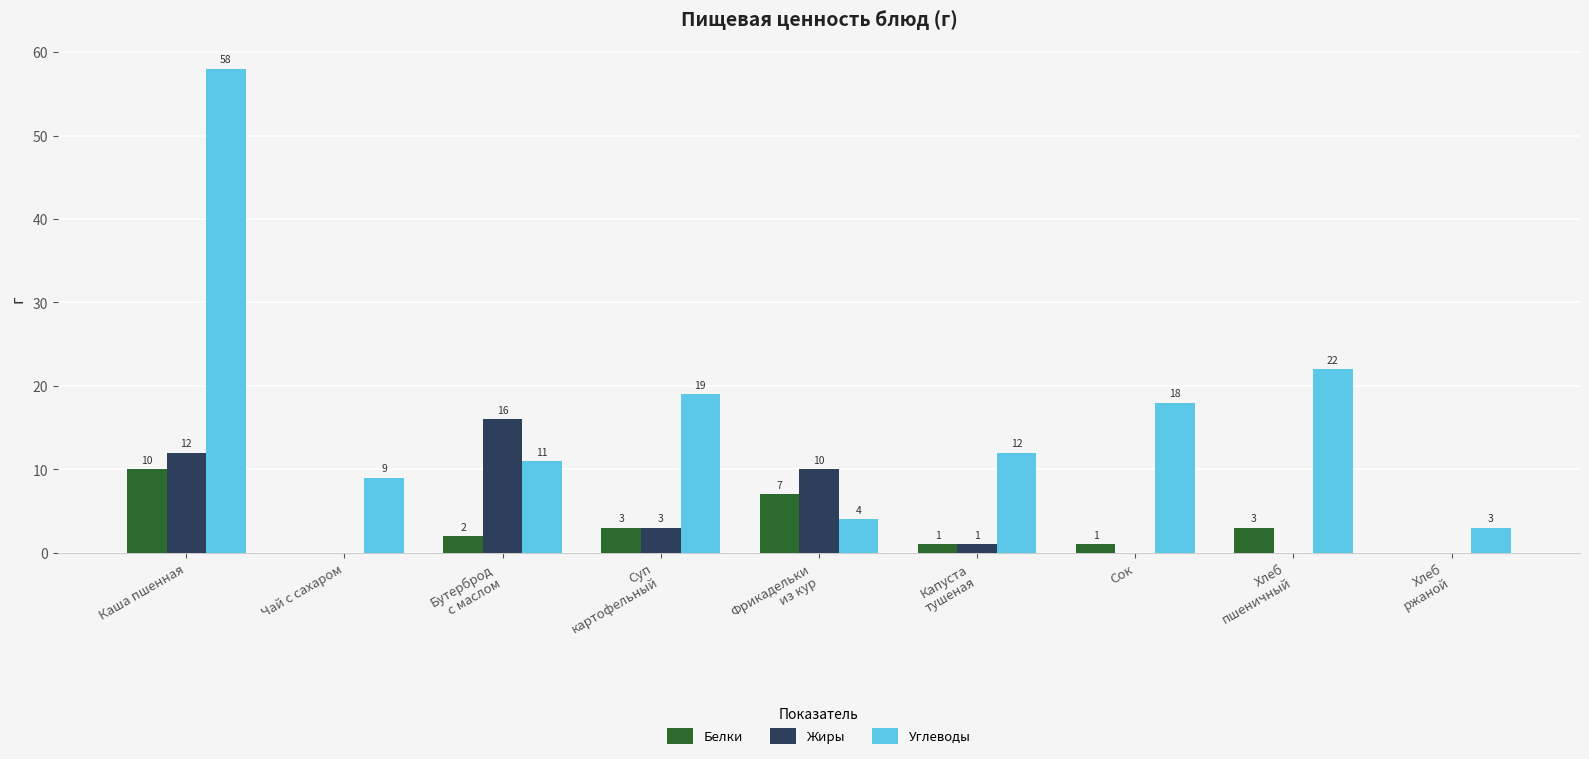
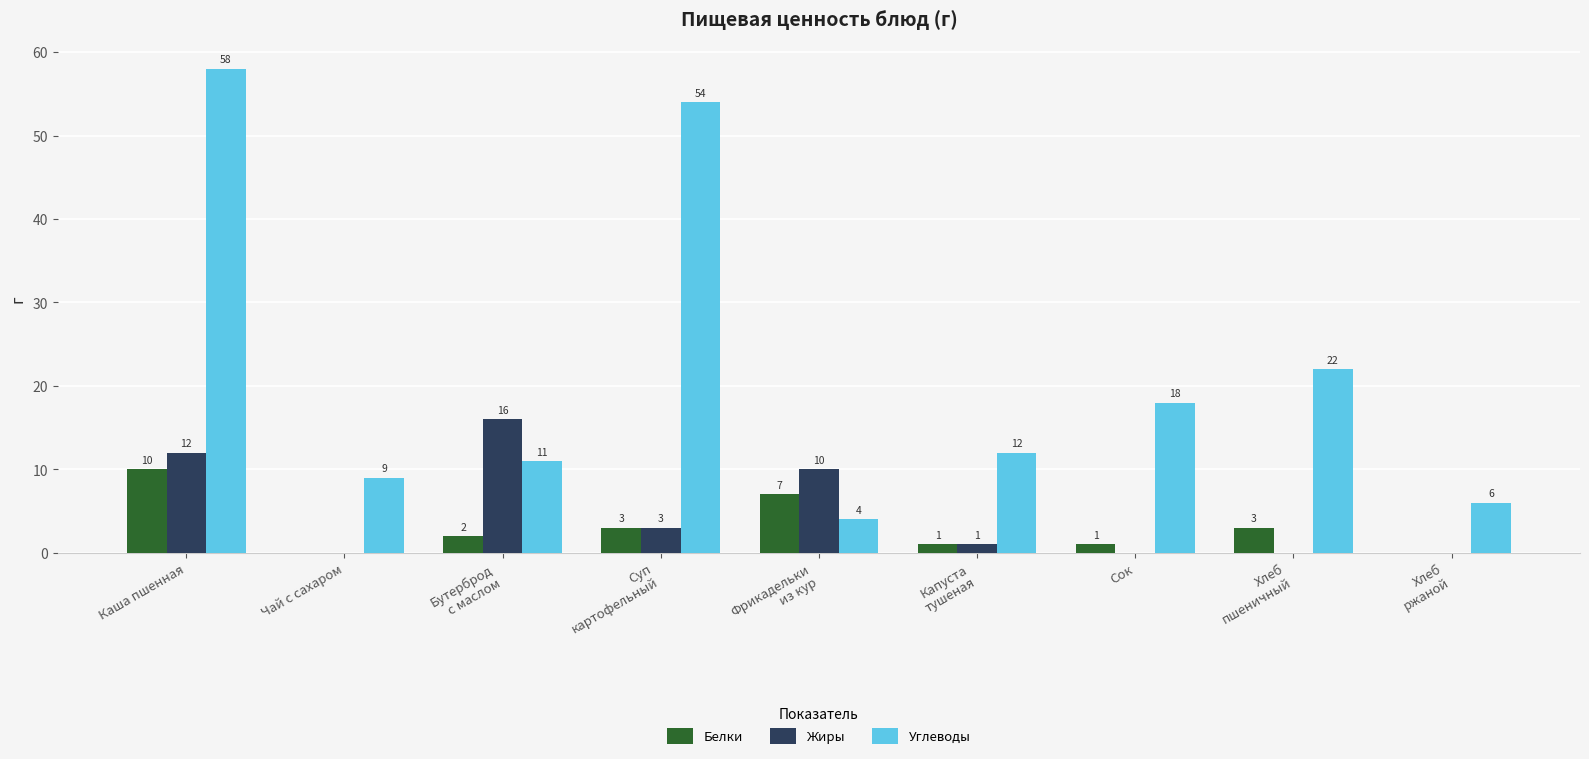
  {
    "Белки": {
      "Каша пшенная": 10,
      "Бутерброд с маслом": 2,
      "Суп картофельный": 3,
      "Фрикадельки из кур": 7,
      "Капуста тушеная": 1,
      "Сок": 1,
      "Хлеб пшеничный": 3
    },
    "Жиры": {
      "Каша пшенная": 12,
      "Бутерброд с маслом": 16,
      "Суп картофельный": 3,
      "Фрикадельки из кур": 10,
      "Капуста тушеная": 1
    },
    "Углеводы": {
      "Каша пшенная": 58,
      "Чай с сахаром": 9,
      "Бутерброд с маслом": 11,
-     "Суп картофельный": 19,
+     "Суп картофельный": 54,
      "Фрикадельки из кур": 4,
      "Капуста тушеная": 12,
      "Сок": 18,
      "Хлеб пшеничный": 22,
-     "Хлеб ржаной": 3
+     "Хлеб ржаной": 6
    }
  }
